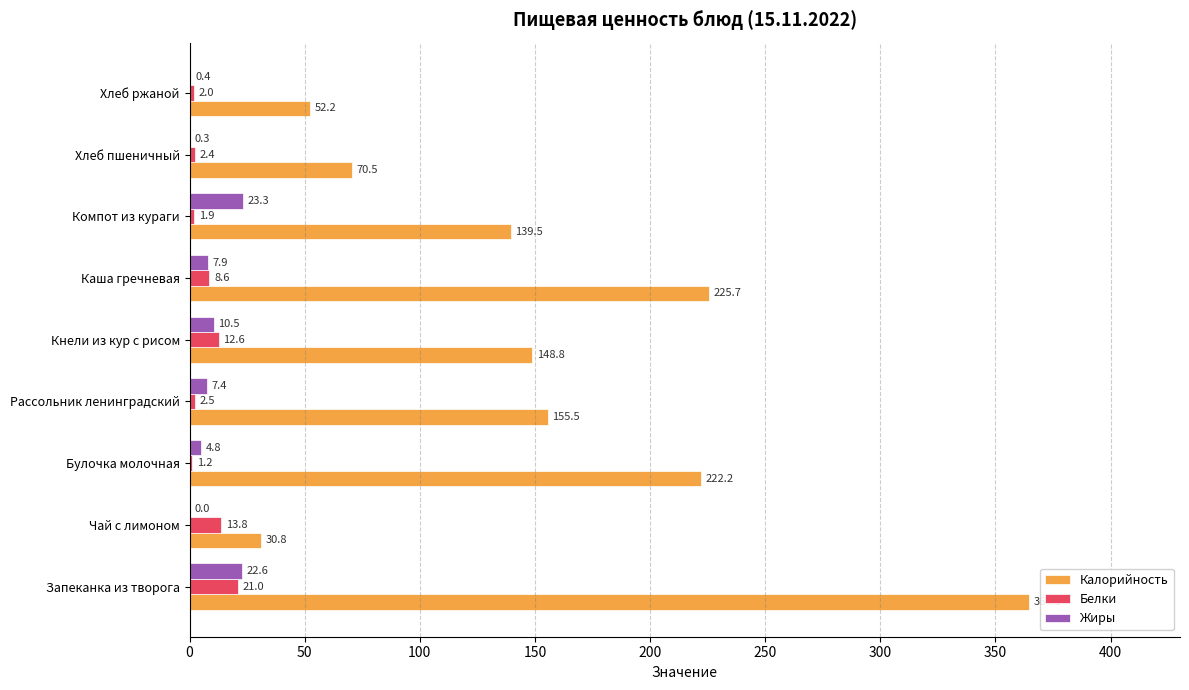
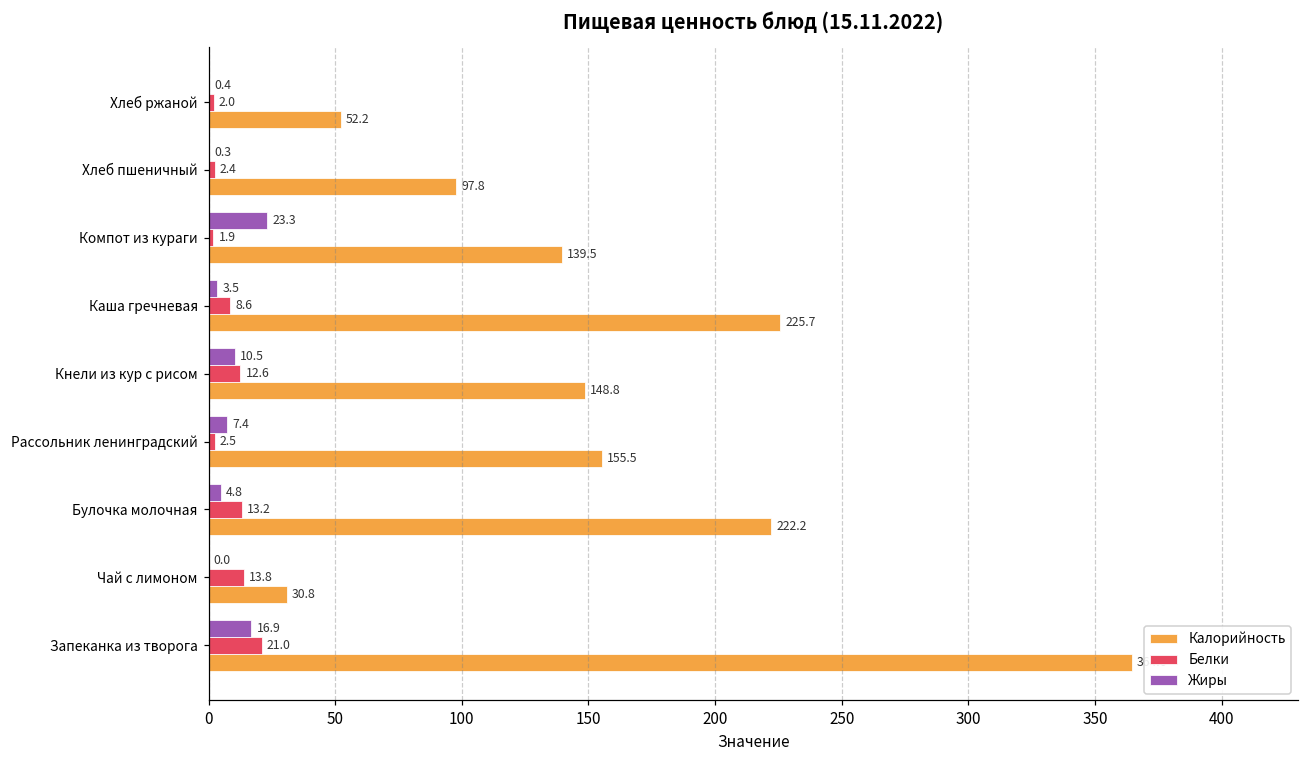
  {
    "Калорийность": {
      "Хлеб ржаной": 52.2,
-     "Хлеб пшеничный": 70.5,
+     "Хлеб пшеничный": 97.8,
      "Компот из кураги": 139.5,
      "Каша гречневая": 225.7,
      "Кнели из кур с рисом": 148.8,
      "Рассольник ленинградский": 155.5,
      "Булочка молочная": 222.2,
      "Чай с лимоном": 30.8
    },
    "Белки": {
      "Хлеб ржаной": 2.0,
      "Хлеб пшеничный": 2.4,
      "Компот из кураги": 1.9,
      "Каша гречневая": 8.6,
      "Кнели из кур с рисом": 12.6,
      "Рассольник ленинградский": 2.5,
-     "Булочка молочная": 1.2,
+     "Булочка молочная": 13.2,
      "Чай с лимоном": 13.8,
      "Запеканка из творога": 21.0
    },
    "Жиры": {
      "Хлеб ржаной": 0.4,
      "Хлеб пшеничный": 0.3,
      "Компот из кураги": 23.3,
-     "Каша гречневая": 7.9,
+     "Каша гречневая": 3.5,
      "Кнели из кур с рисом": 10.5,
      "Рассольник ленинградский": 7.4,
      "Булочка молочная": 4.8,
      "Чай с лимоном": 0.0,
-     "Запеканка из творога": 22.6
+     "Запеканка из творога": 16.9
    }
  }
